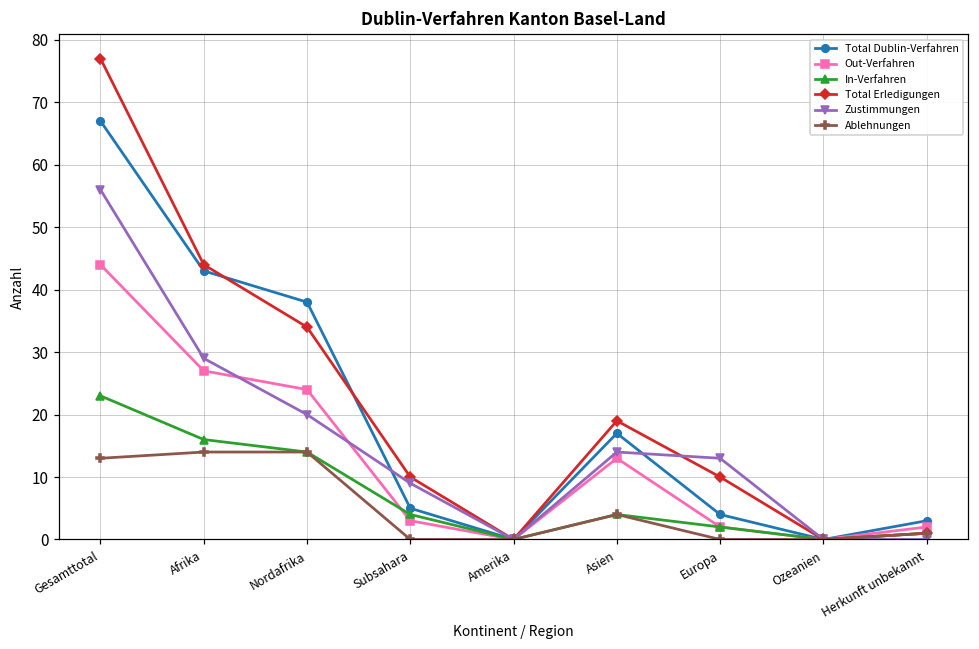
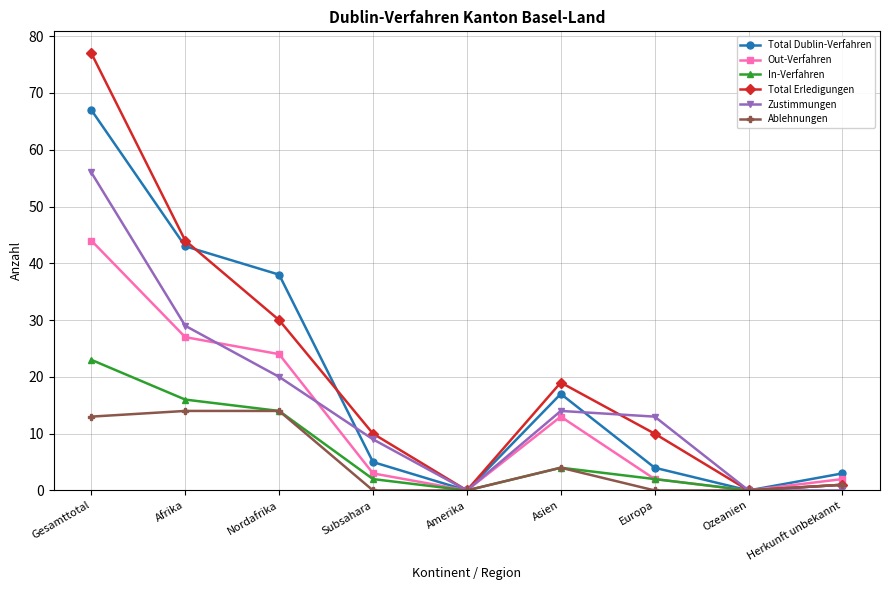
  {
    "Total Dublin-Verfahren": {
      "Gesamttotal": 67,
      "Afrika": 43,
      "Nordafrika": 38,
      "Subsahara": 5,
      "Asien": 17,
      "Europa": 4,
      "Herkunft unbekannt": 3
    },
    "Out-Verfahren": {
      "Gesamttotal": 44,
      "Afrika": 27,
      "Nordafrika": 24,
      "Subsahara": 3,
      "Asien": 13,
      "Herkunft unbekannt": 2
    },
    "In-Verfahren": {
      "Gesamttotal": 23,
      "Afrika": 16,
-     "Subsahara": 4
+     "Subsahara": 2
    },
    "Total Erledigungen": {
      "Gesamttotal": 77,
      "Afrika": 44,
-     "Nordafrika": 34,
+     "Nordafrika": 30,
      "Subsahara": 10,
      "Asien": 19,
      "Europa": 10
    },
    "Zustimmungen": {
      "Gesamttotal": 56,
      "Afrika": 29,
      "Nordafrika": 20,
      "Subsahara": 9,
      "Asien": 14,
      "Europa": 13,
      "Herkunft unbekannt": 0
    },
    "Ablehnungen": {
      "Gesamttotal": 13,
      "Afrika": 14,
      "Subsahara": 0,
      "Europa": 0
    }
  }
